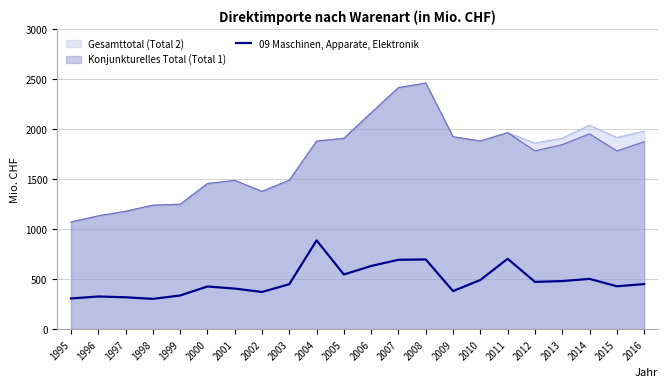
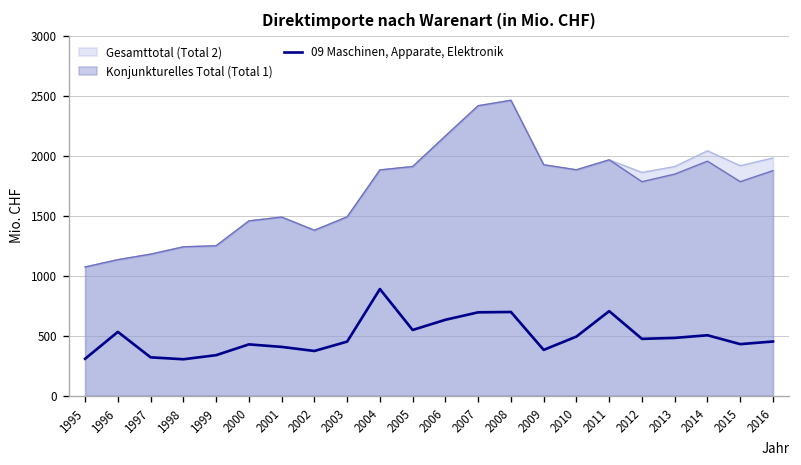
  {
    "09 Maschinen, Apparate, Elektronik": {
      "1995": 300,
-     "1996": 300,
+     "1996": 500,
      "1997": 300,
      "1998": 300,
      "1999": 300,
      "2000": 400,
      "2001": 400,
      "2002": 400,
      "2003": 500,
      "2004": 900,
      "2005": 500,
      "2006": 600,
      "2007": 700,
      "2008": 700,
      "2009": 400,
      "2010": 500,
      "2011": 700,
      "2012": 500,
      "2013": 500,
      "2014": 500,
      "2015": 400,
      "2016": 500
    }
  }
